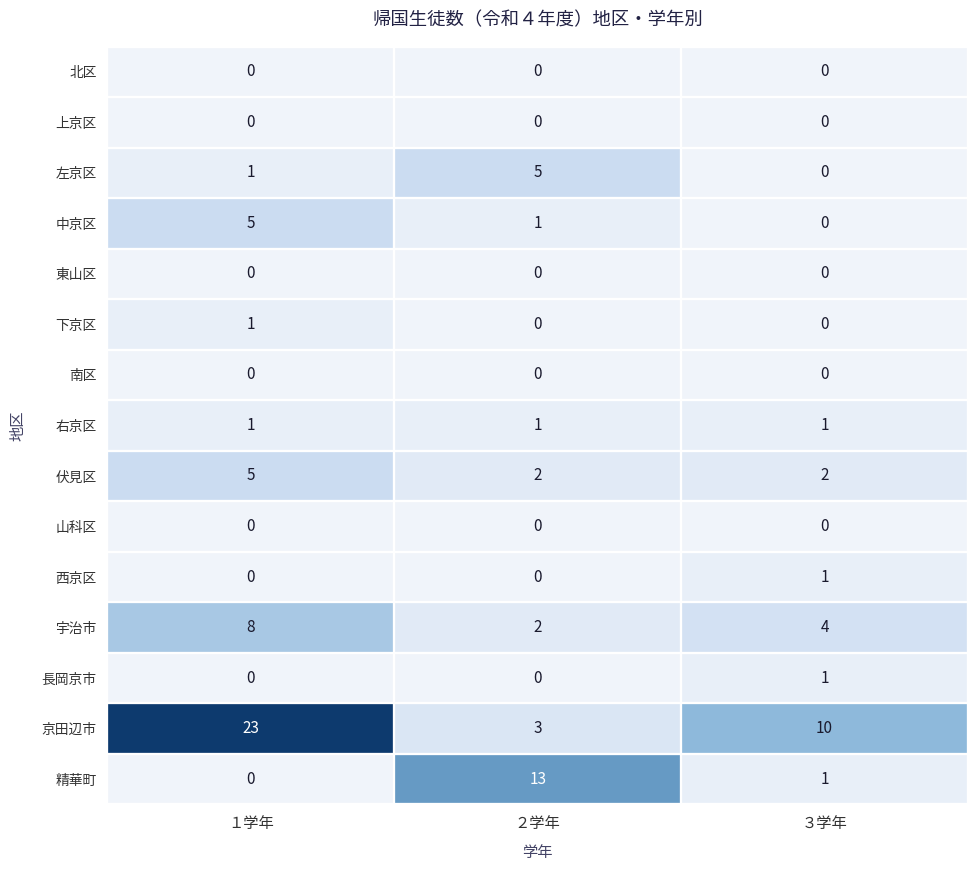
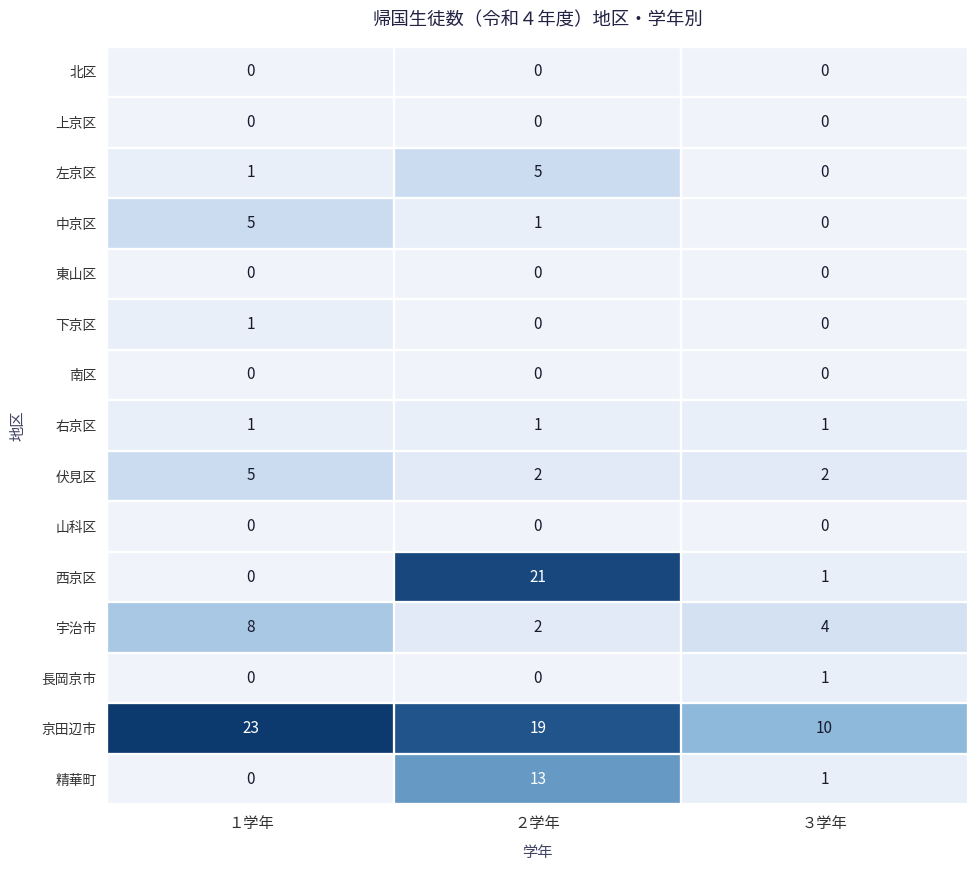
  {
    "北区": {
      "１学年": 0,
      "２学年": 0,
      "３学年": 0
    },
    "上京区": {
      "１学年": 0,
      "２学年": 0,
      "３学年": 0
    },
    "左京区": {
      "１学年": 1,
      "２学年": 5,
      "３学年": 0
    },
    "中京区": {
      "１学年": 5,
      "２学年": 1,
      "３学年": 0
    },
    "東山区": {
      "１学年": 0,
      "２学年": 0,
      "３学年": 0
    },
    "下京区": {
      "１学年": 1,
      "２学年": 0,
      "３学年": 0
    },
    "南区": {
      "１学年": 0,
      "２学年": 0,
      "３学年": 0
    },
    "右京区": {
      "１学年": 1,
      "２学年": 1,
      "３学年": 1
    },
    "伏見区": {
      "１学年": 5,
      "２学年": 2,
      "３学年": 2
    },
    "山科区": {
      "１学年": 0,
      "２学年": 0,
      "３学年": 0
    },
    "西京区": {
      "１学年": 0,
-     "２学年": 0,
+     "２学年": 21,
      "３学年": 1
    },
    "宇治市": {
      "１学年": 8,
      "２学年": 2,
      "３学年": 4
    },
    "長岡京市": {
      "１学年": 0,
      "２学年": 0,
      "３学年": 1
    },
    "京田辺市": {
      "１学年": 23,
-     "２学年": 3,
+     "２学年": 19,
      "３学年": 10
    },
    "精華町": {
      "１学年": 0,
      "２学年": 13,
      "３学年": 1
    }
  }
